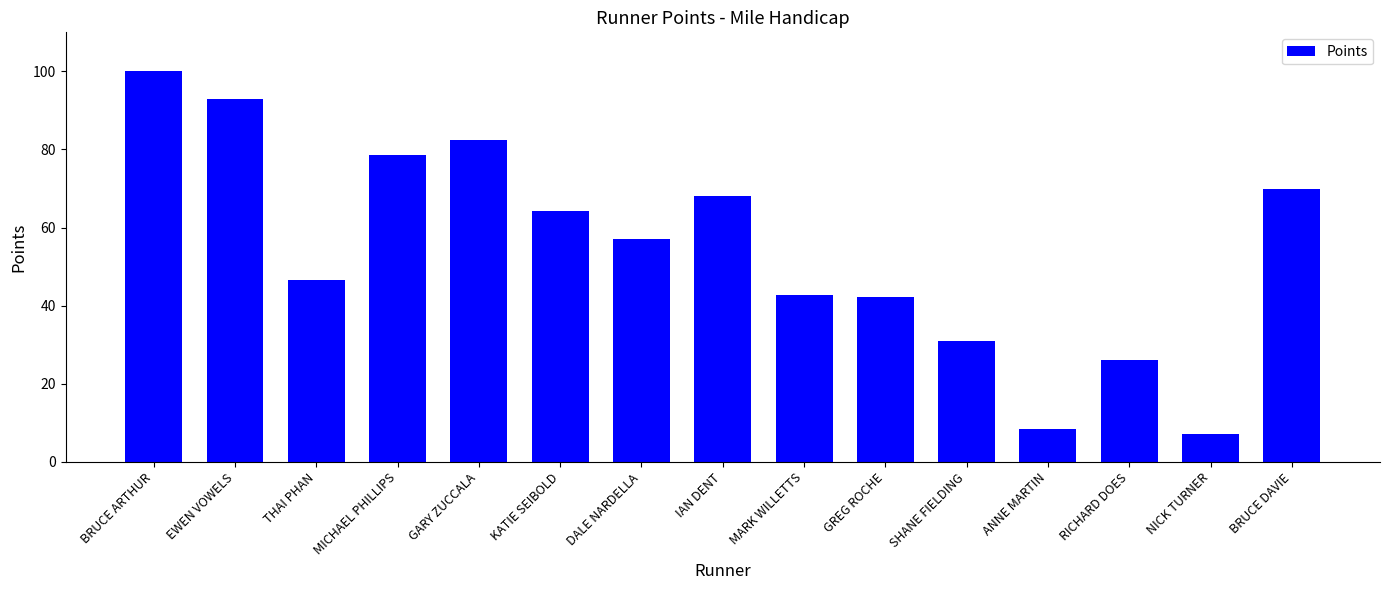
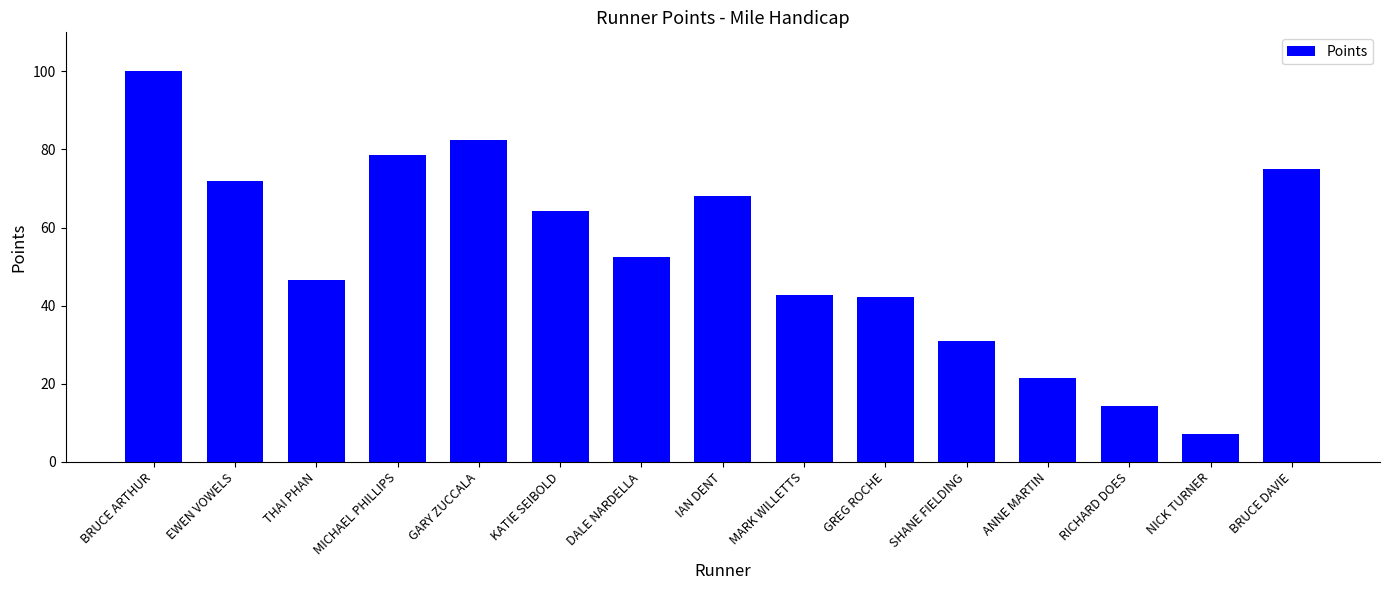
  {
    "BRUCE ARTHUR": 100,
-   "EWEN VOWELS": 93,
+   "EWEN VOWELS": 72,
    "THAI PHAN": 47,
    "MICHAEL PHILLIPS": 79,
    "GARY ZUCCALA": 82,
    "KATIE SEIBOLD": 64,
-   "DALE NARDELLA": 57,
+   "DALE NARDELLA": 52,
    "IAN DENT": 68,
    "MARK WILLETTS": 43,
    "GREG ROCHE": 42,
    "SHANE FIELDING": 31,
-   "ANNE MARTIN": 8,
-   "RICHARD DOES": 26,
+   "ANNE MARTIN": 21,
+   "RICHARD DOES": 14,
    "NICK TURNER": 7,
-   "BRUCE DAVIE": 70
+   "BRUCE DAVIE": 75
  }
